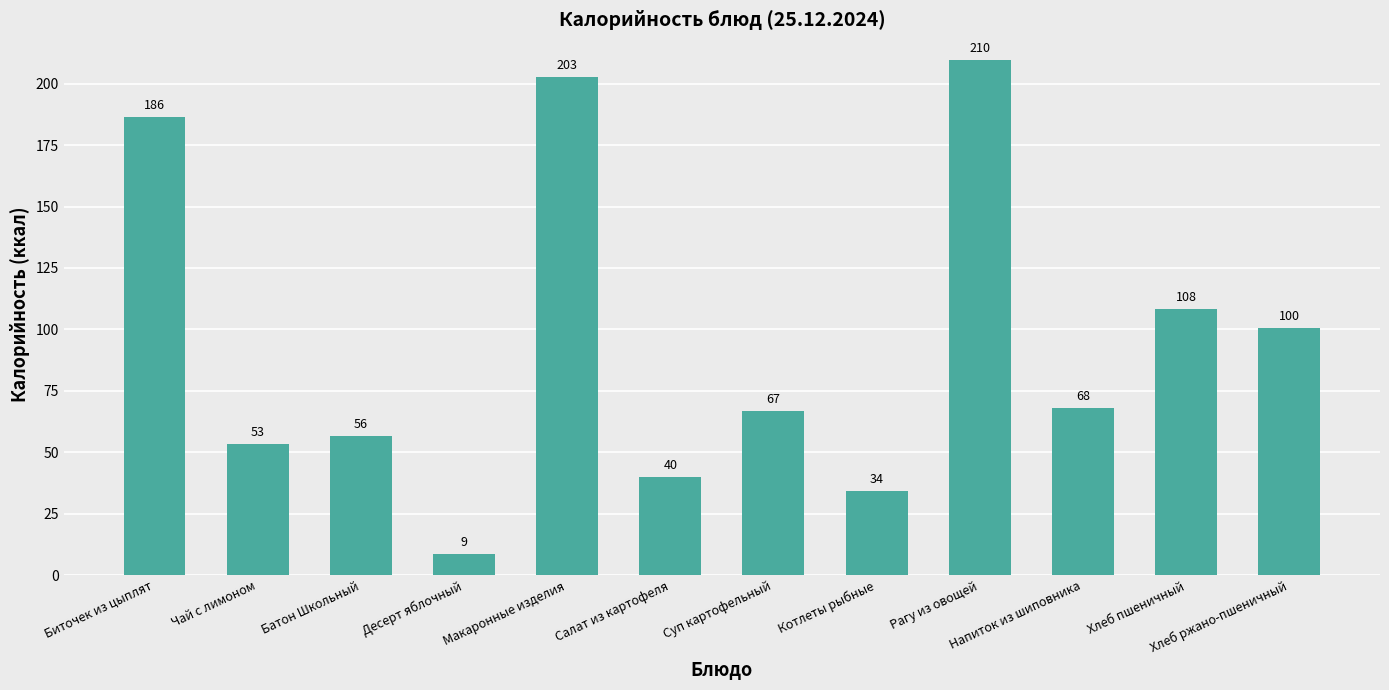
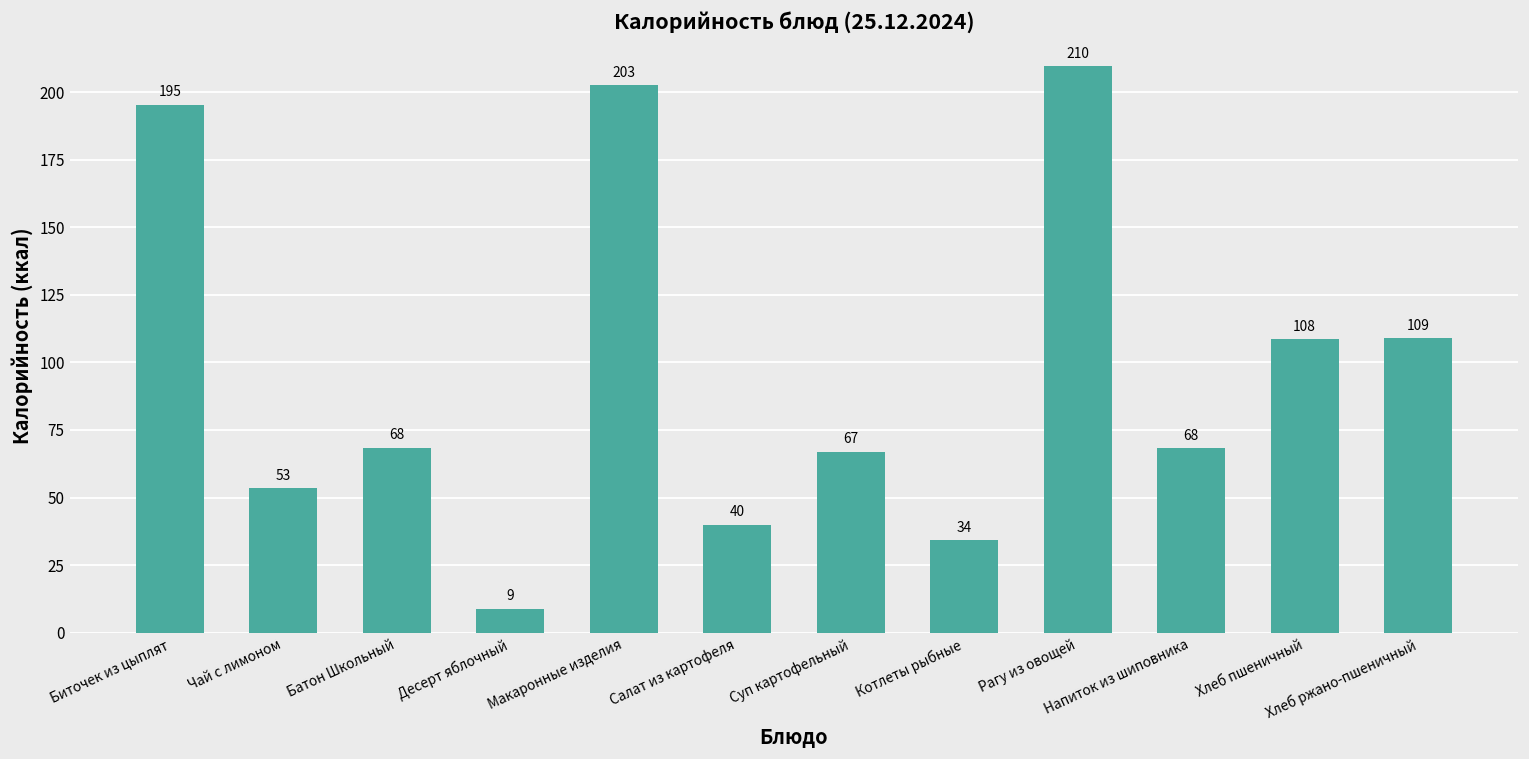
  {
-   "Биточек из цыплят": 186,
+   "Биточек из цыплят": 195,
    "Чай с лимоном": 53,
-   "Батон Школьный": 56,
+   "Батон Школьный": 68,
    "Десерт яблочный": 9,
    "Макаронные изделия": 203,
    "Салат из картофеля": 40,
    "Суп картофельный": 67,
    "Котлеты рыбные": 34,
    "Рагу из овощей": 210,
    "Напиток из шиповника": 68,
    "Хлеб пшеничный": 108,
-   "Хлеб ржано-пшеничный": 100
+   "Хлеб ржано-пшеничный": 109
  }
